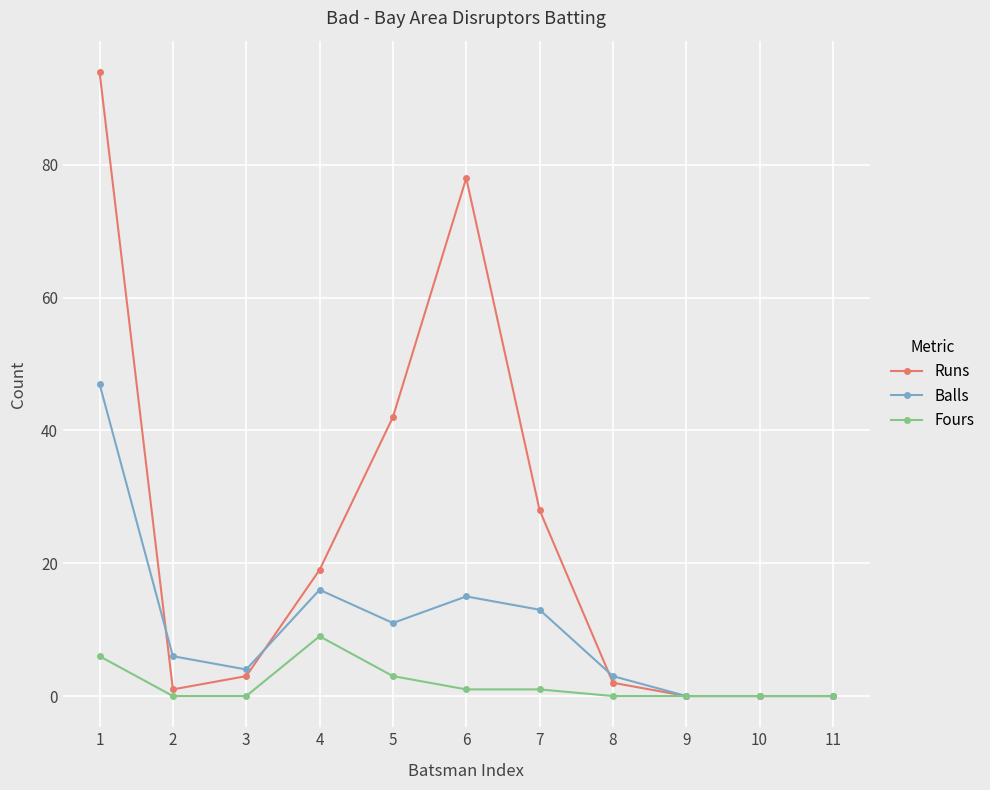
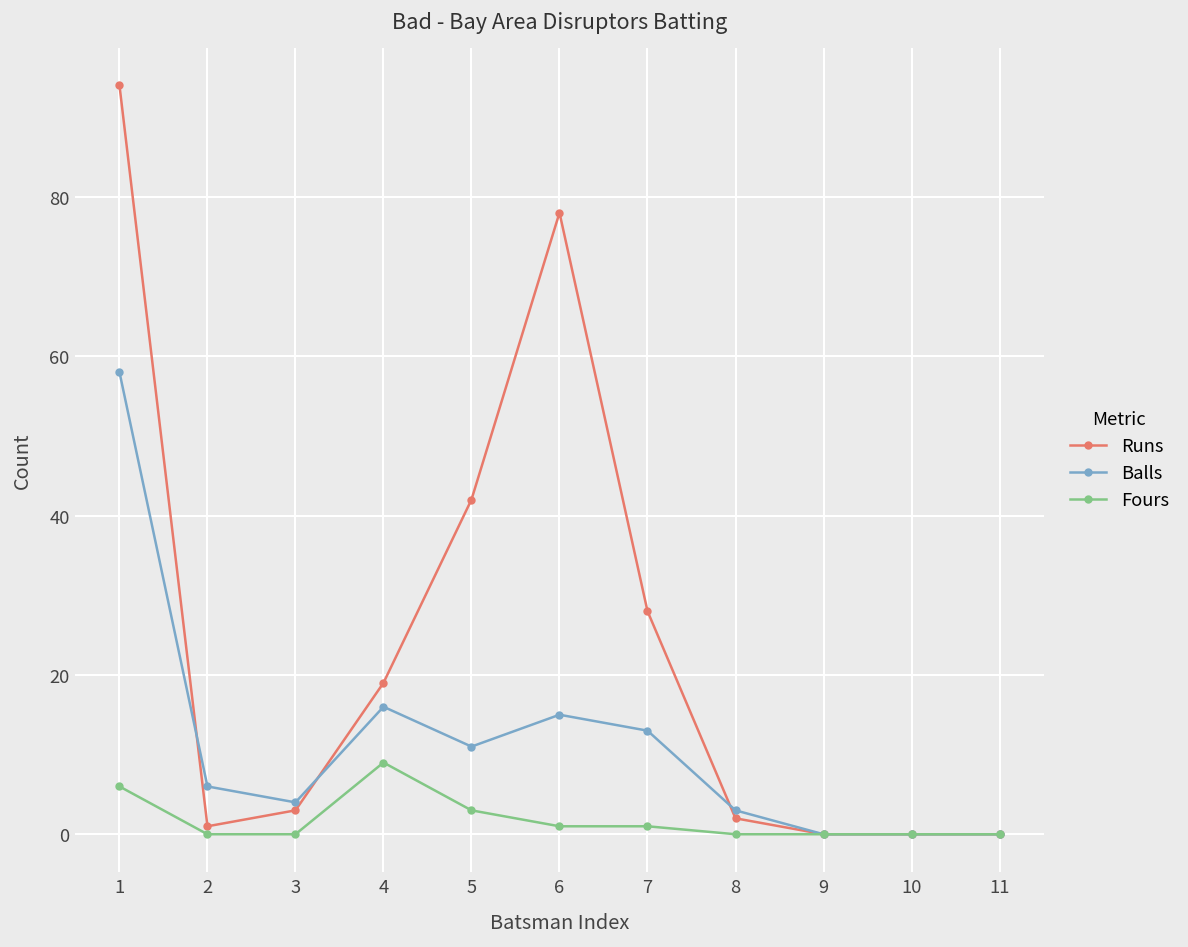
  {
    "Runs": {
      "1": 94,
      "2": 1,
      "3": 3,
      "4": 19,
      "5": 42,
      "6": 78,
      "7": 28,
      "8": 2
    },
    "Balls": {
-     "1": 47,
+     "1": 58,
      "2": 6,
      "3": 4,
      "4": 16,
      "5": 11,
      "6": 15,
      "7": 13,
      "8": 3
    },
    "Fours": {
      "1": 6,
      "2": 0,
      "3": 0,
      "4": 9,
      "5": 3,
      "6": 1,
      "7": 1,
      "8": 0
    }
  }
